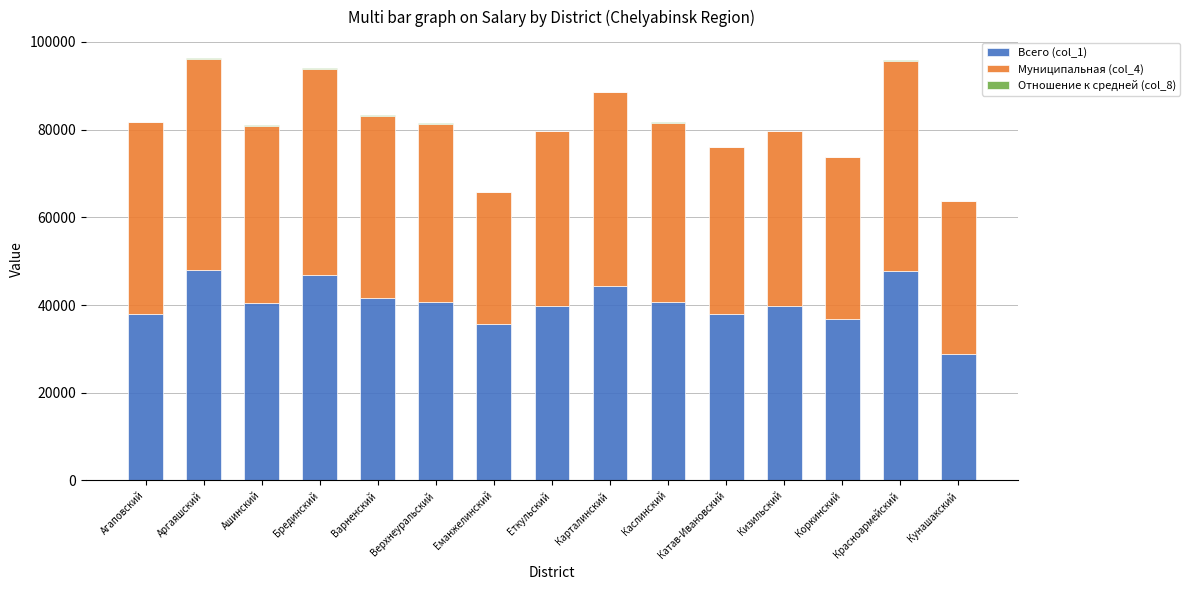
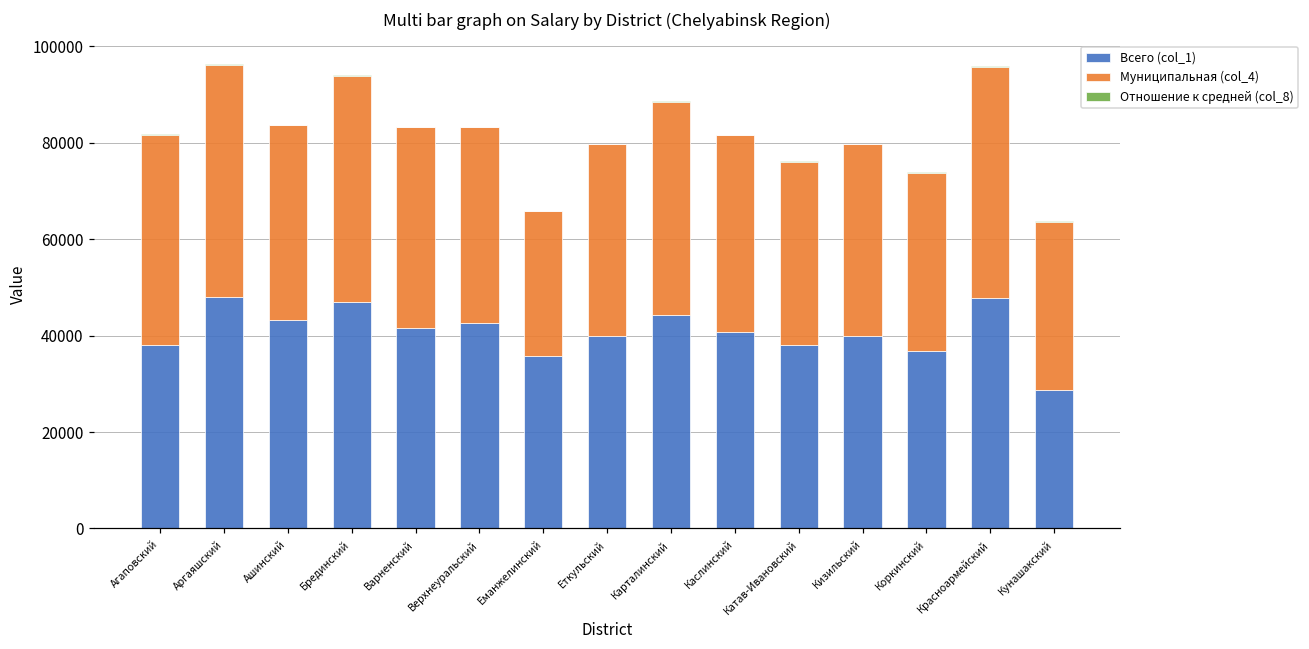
  {
    "Всего (col_1)": {
      "Агаповский": 38000,
      "Аргаяшский": 48000,
-     "Ашинский": 40000,
+     "Ашинский": 43000,
      "Брединский": 47000,
      "Варненский": 42000,
-     "Верхнеуральский": 41000,
+     "Верхнеуральский": 43000,
      "Еманжелинский": 36000,
      "Еткульский": 40000,
      "Карталинский": 44000,
      "Каслинский": 41000,
      "Катав-Ивановский": 38000,
      "Кизильский": 40000,
      "Коркинский": 37000,
      "Красноармейский": 48000,
      "Кунашакский": 29000
    },
    "Муниципальная (col_4)": {
      "Агаповский": 44000,
      "Аргаяшский": 48000,
      "Ашинский": 40000,
      "Брединский": 47000,
      "Варненский": 42000,
      "Верхнеуральский": 41000,
      "Еманжелинский": 30000,
      "Еткульский": 40000,
      "Карталинский": 44000,
      "Каслинский": 41000,
      "Катав-Ивановский": 38000,
      "Кизильский": 40000,
      "Коркинский": 37000,
      "Красноармейский": 48000,
      "Кунашакский": 35000
    }
  }
